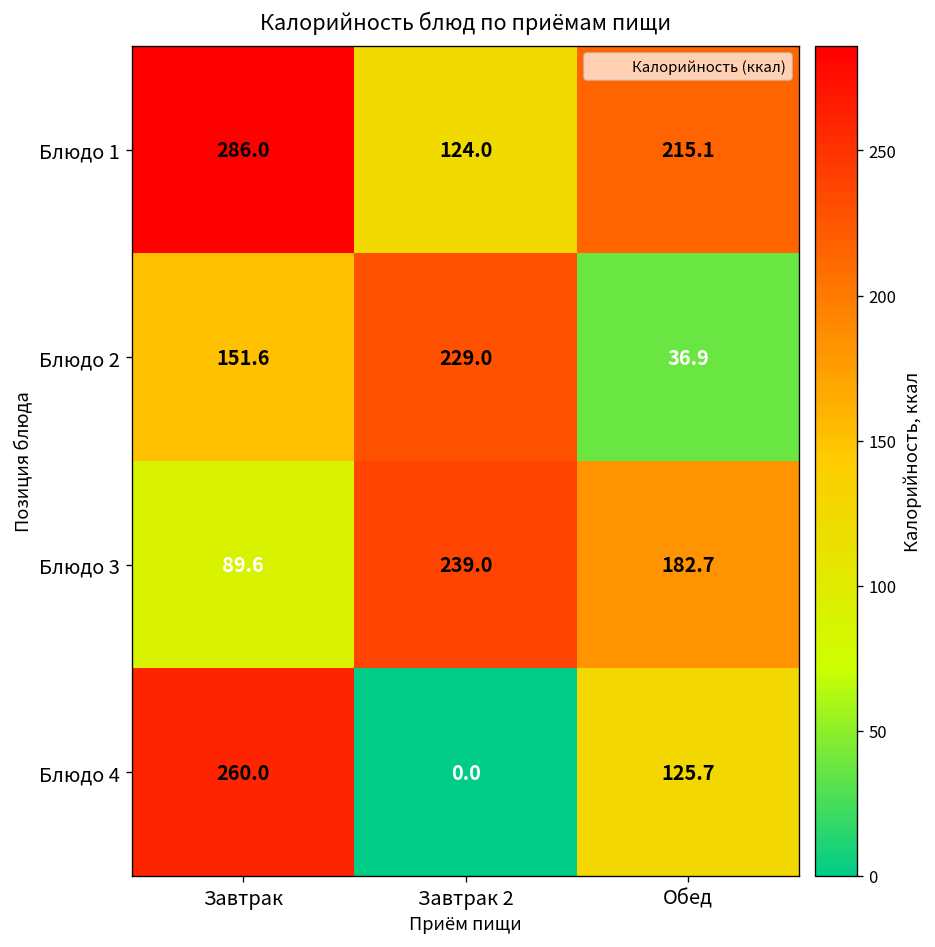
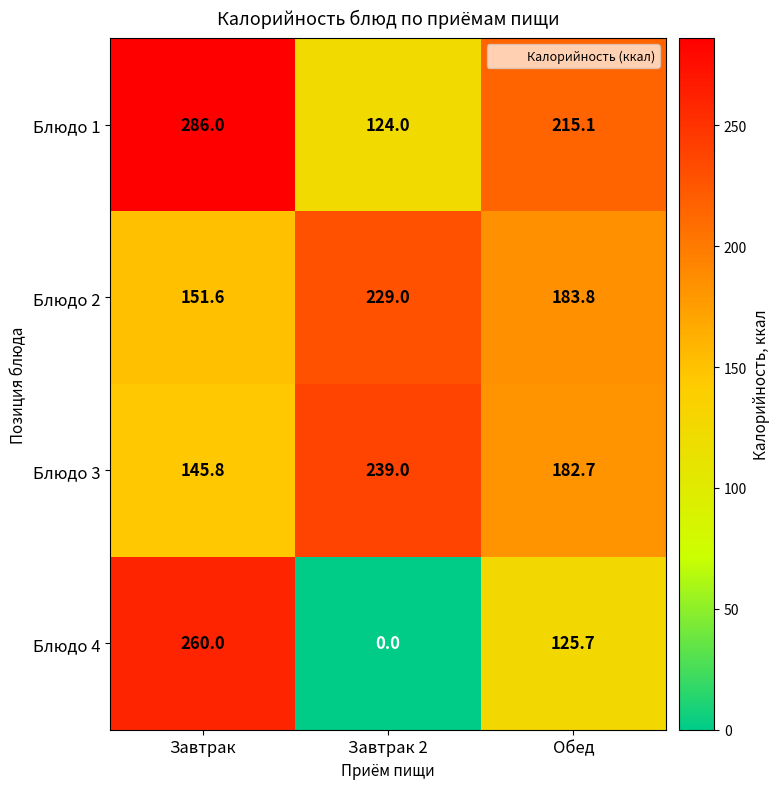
  {
    "Блюдо 1": {
      "Завтрак": 286.0,
      "Завтрак 2": 124.0,
      "Обед": 215.1
    },
    "Блюдо 2": {
      "Завтрак": 151.6,
      "Завтрак 2": 229.0,
-     "Обед": 36.9
+     "Обед": 183.8
    },
    "Блюдо 3": {
-     "Завтрак": 89.6,
+     "Завтрак": 145.8,
      "Завтрак 2": 239.0,
      "Обед": 182.7
    },
    "Блюдо 4": {
      "Завтрак": 260.0,
      "Завтрак 2": 0.0,
      "Обед": 125.7
    }
  }
